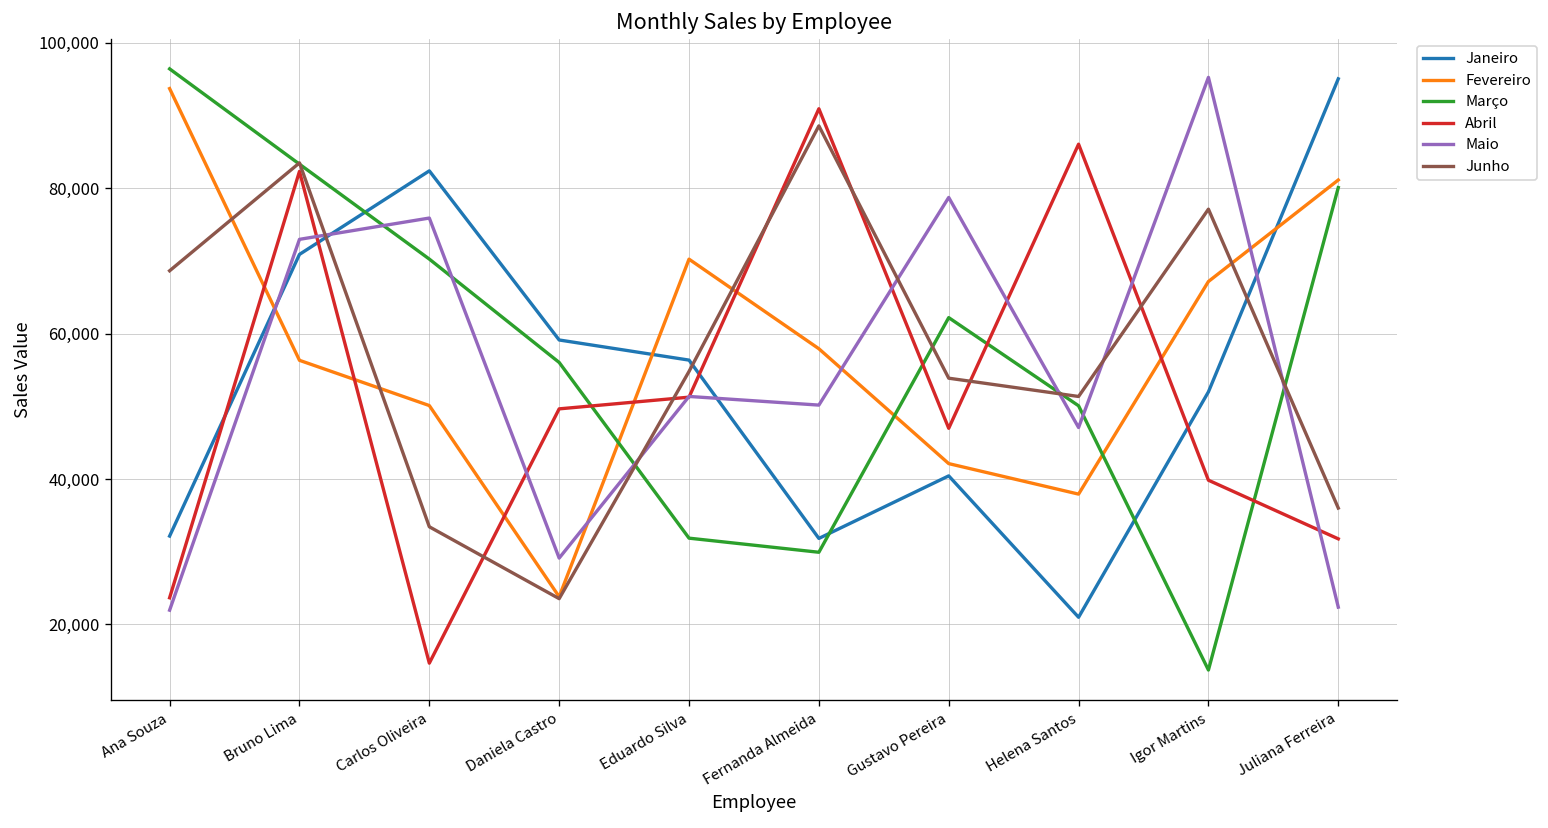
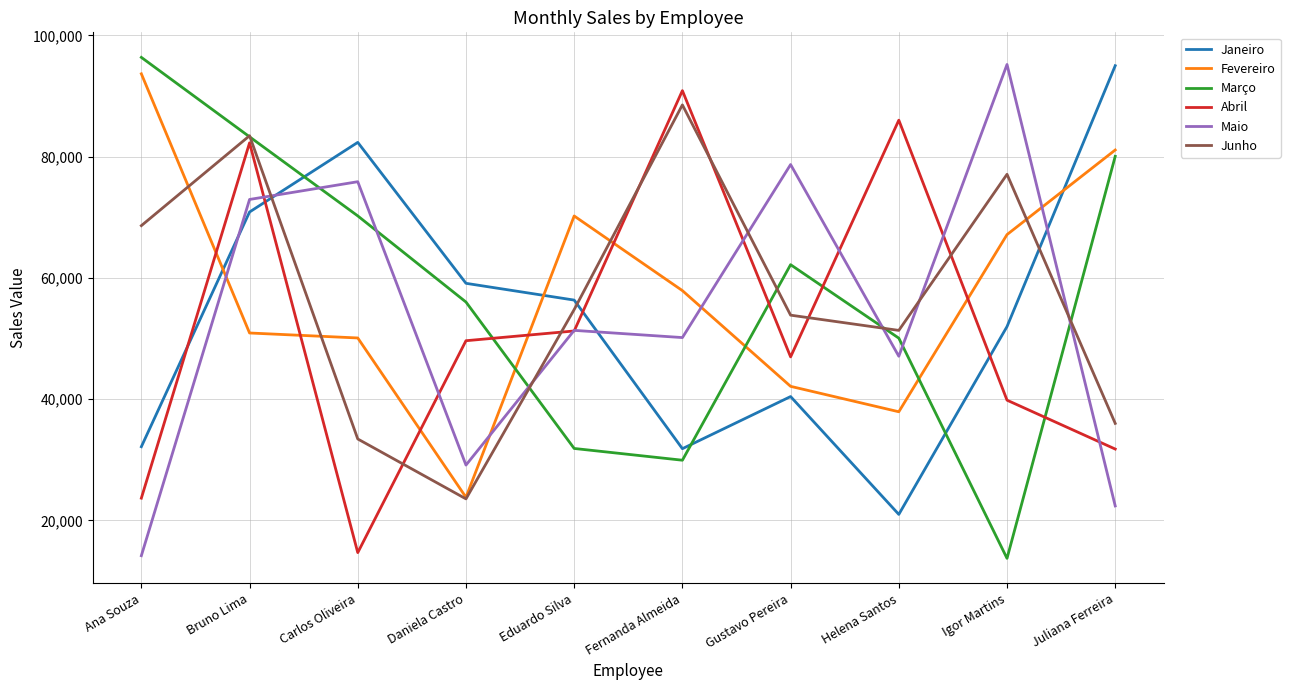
  {
    "Janeiro": {
      "Ana Souza": "32,000",
      "Bruno Lima": "71,000",
      "Carlos Oliveira": "82,000",
      "Daniela Castro": "59,000",
      "Eduardo Silva": "56,000",
      "Fernanda Almeida": "32,000",
      "Gustavo Pereira": "40,000",
      "Helena Santos": "21,000",
      "Igor Martins": "52,000",
      "Juliana Ferreira": "95,000"
    },
    "Fevereiro": {
      "Ana Souza": "94,000",
-     "Bruno Lima": "56,000",
+     "Bruno Lima": "51,000",
      "Carlos Oliveira": "50,000",
      "Eduardo Silva": "70,000",
      "Fernanda Almeida": "58,000",
      "Gustavo Pereira": "42,000",
      "Helena Santos": "38,000",
      "Igor Martins": "67,000",
      "Juliana Ferreira": "81,000"
    },
    "Março": {
      "Ana Souza": "96,000",
      "Carlos Oliveira": "70,000",
      "Daniela Castro": "56,000",
      "Eduardo Silva": "32,000",
      "Fernanda Almeida": "30,000",
      "Gustavo Pereira": "62,000",
      "Helena Santos": "50,000",
      "Igor Martins": "14,000",
      "Juliana Ferreira": "80,000"
    },
    "Abril": {
      "Ana Souza": "24,000",
      "Bruno Lima": "82,000",
      "Carlos Oliveira": "15,000",
      "Daniela Castro": "50,000",
      "Fernanda Almeida": "91,000",
      "Gustavo Pereira": "47,000",
      "Helena Santos": "86,000",
      "Igor Martins": "40,000",
      "Juliana Ferreira": "32,000"
    },
    "Maio": {
-     "Ana Souza": "22,000",
+     "Ana Souza": "14,000",
      "Bruno Lima": "73,000",
      "Carlos Oliveira": "76,000",
      "Daniela Castro": "29,000",
      "Fernanda Almeida": "50,000",
      "Gustavo Pereira": "79,000",
      "Helena Santos": "47,000",
      "Igor Martins": "95,000",
      "Juliana Ferreira": "22,000"
    },
    "Junho": {
      "Ana Souza": "69,000",
      "Carlos Oliveira": "33,000",
      "Eduardo Silva": "55,000",
      "Fernanda Almeida": "89,000",
      "Gustavo Pereira": "54,000",
      "Helena Santos": "51,000",
      "Igor Martins": "77,000",
      "Juliana Ferreira": "36,000"
    }
  }
